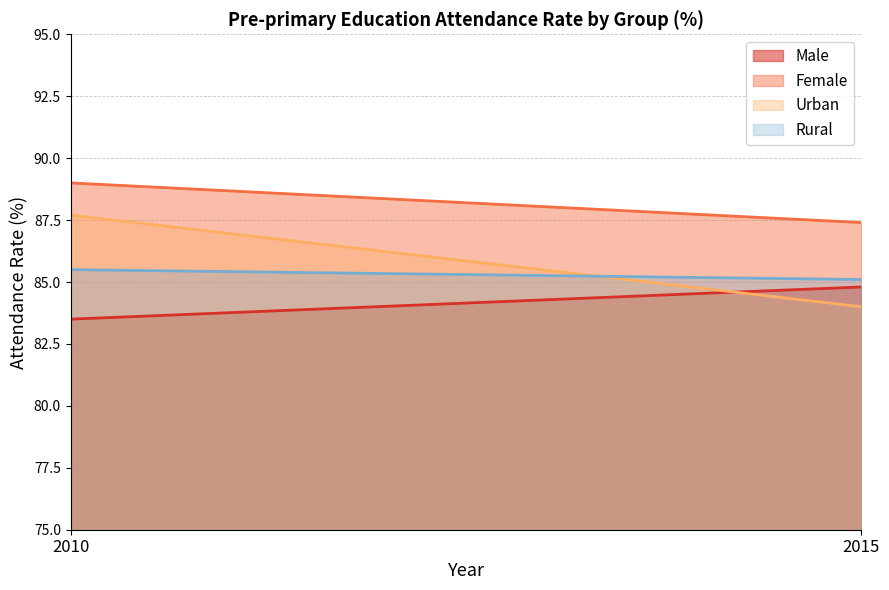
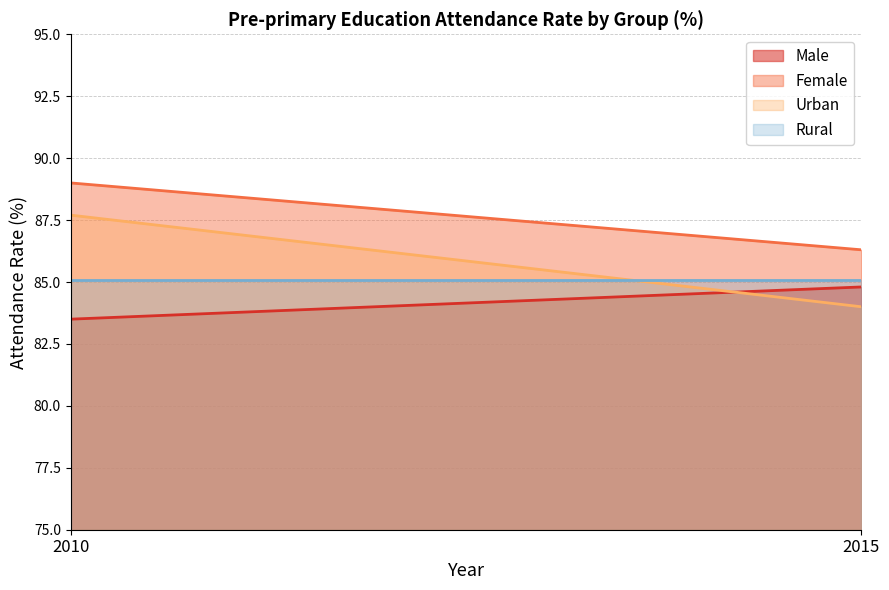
  {
    "Male": {
      "2010": 83.5,
      "2015": 84.8
    },
    "Female": {
      "2010": 89.0,
-     "2015": 87.4
+     "2015": 86.3
    },
    "Urban": {
      "2010": 87.7,
      "2015": 84.0
    },
    "Rural": {
-     "2010": 85.5,
+     "2010": 85.1,
      "2015": 85.1
    }
  }
